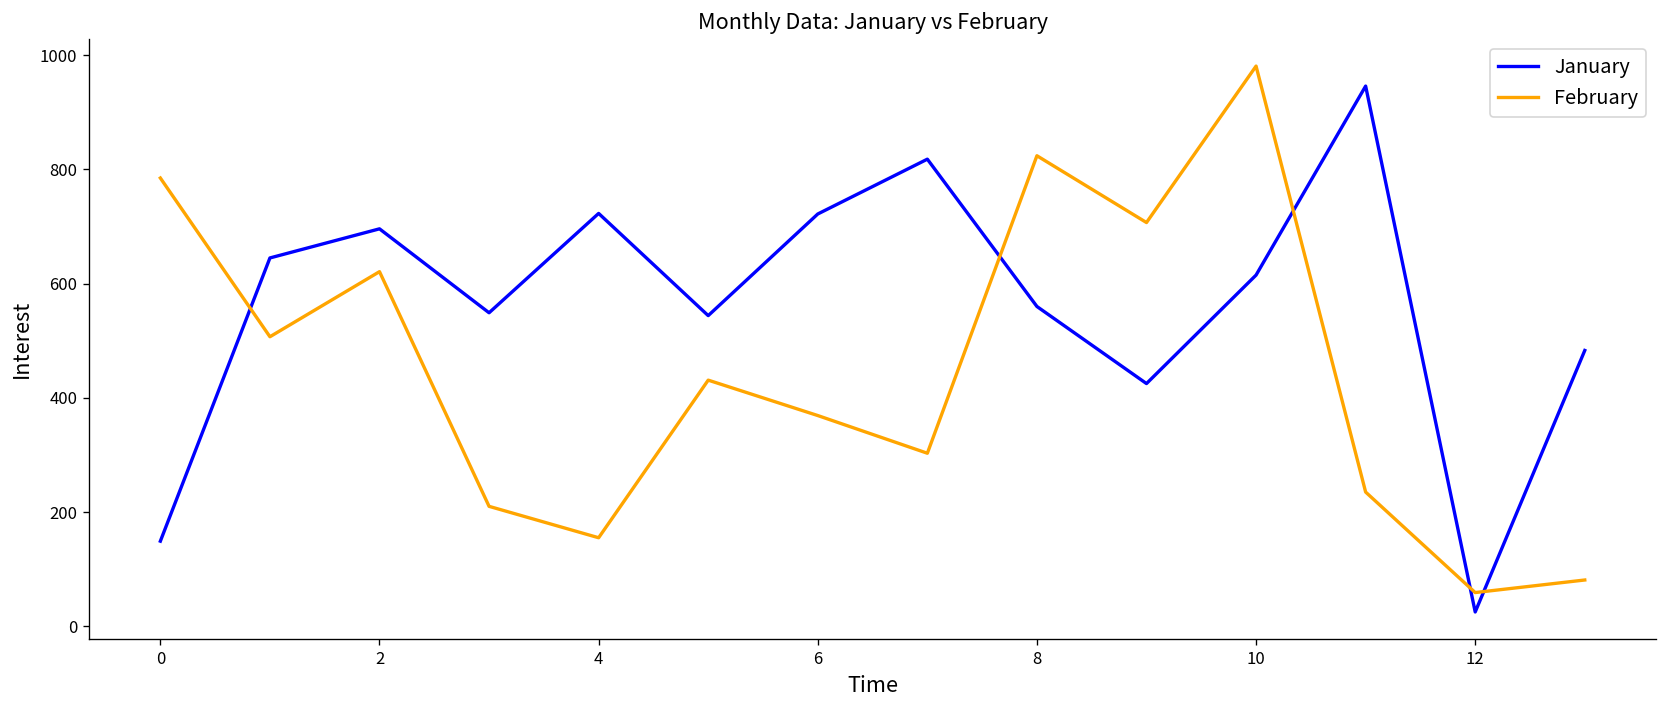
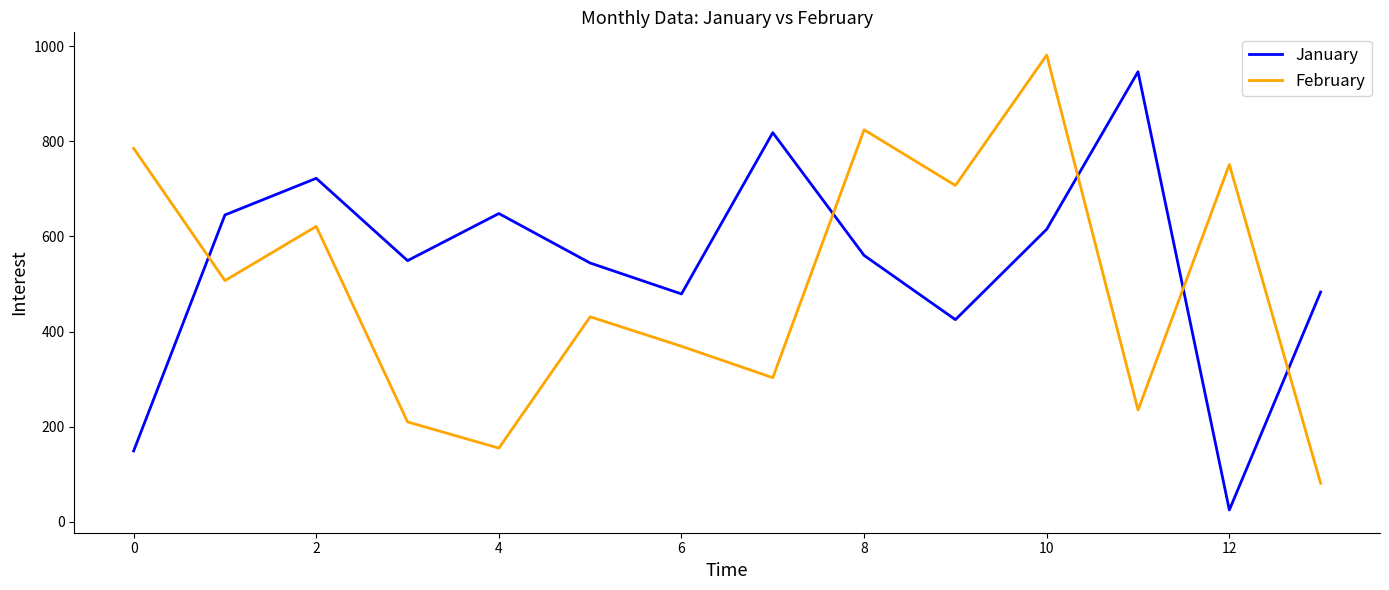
  {
    "January": {
      "0": 150,
-     "2": 700,
-     "4": 720,
-     "6": 720,
+     "2": 720,
+     "4": 650,
+     "6": 480,
      "8": 560,
      "10": 620,
      "12": 30
    },
    "February": {
      "0": 790,
      "2": 620,
      "4": 160,
      "6": 370,
      "8": 820,
      "10": 980,
-     "12": 60
+     "12": 750
    }
  }
